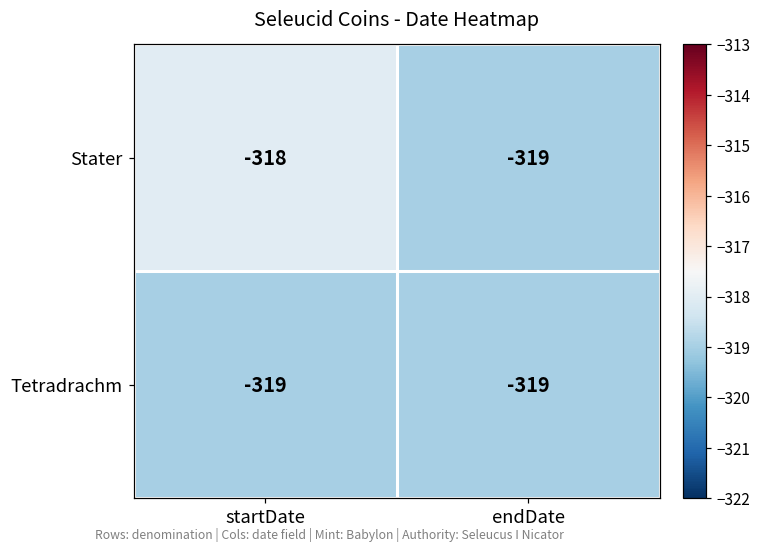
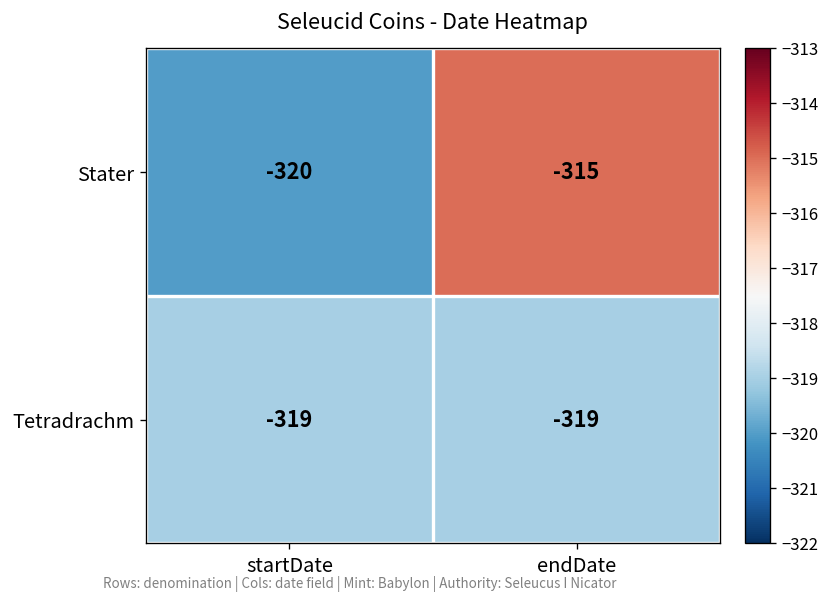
  {
    "Stater": {
-     "startDate": -318,
-     "endDate": -319
+     "startDate": -320,
+     "endDate": -315
    },
    "Tetradrachm": {
      "startDate": -319,
      "endDate": -319
    }
  }
